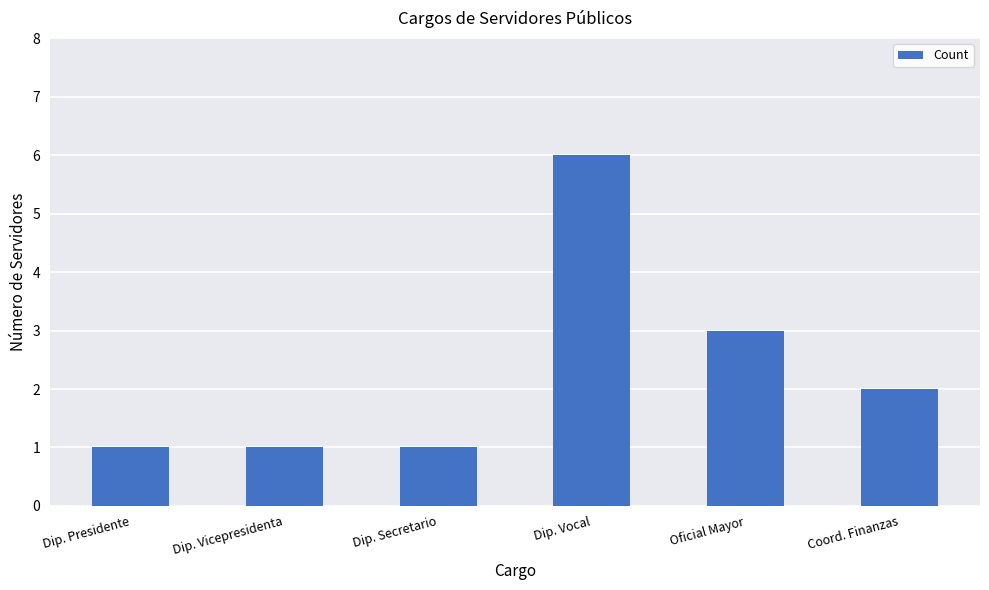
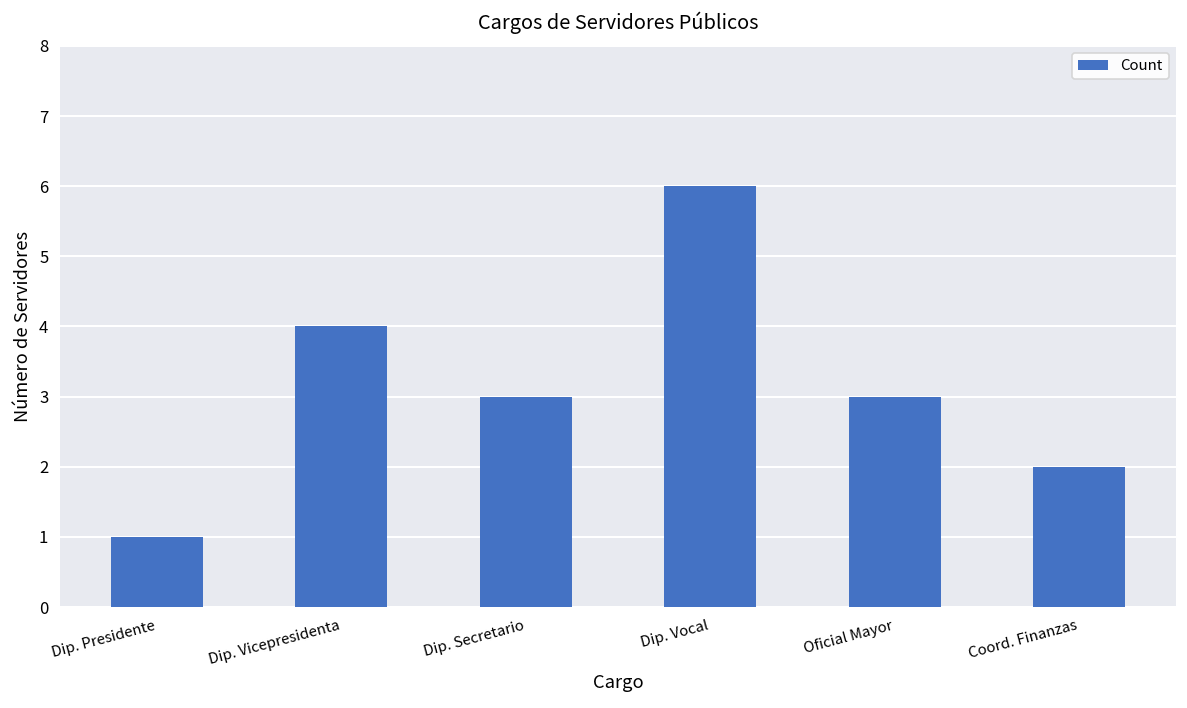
  {
    "Dip. Presidente": 1,
-   "Dip. Vicepresidenta": 1,
-   "Dip. Secretario": 1,
+   "Dip. Vicepresidenta": 4,
+   "Dip. Secretario": 3,
    "Dip. Vocal": 6,
    "Oficial Mayor": 3,
    "Coord. Finanzas": 2
  }
